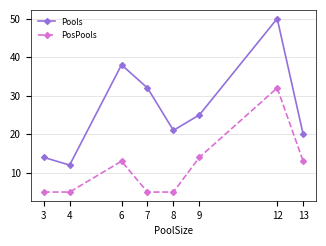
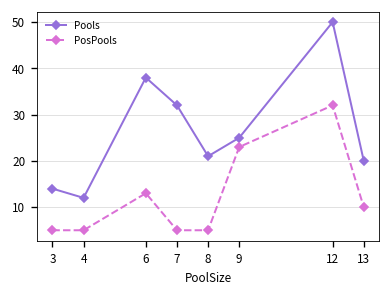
  {
    "Pools": {
      "3": 14,
      "4": 12,
      "6": 38,
      "7": 32,
      "8": 21,
      "9": 25,
      "12": 50,
      "13": 20
    },
    "PosPools": {
      "3": 5,
      "4": 5,
      "6": 13,
      "7": 5,
      "8": 5,
-     "9": 14,
+     "9": 23,
      "12": 32,
-     "13": 13
+     "13": 10
    }
  }
